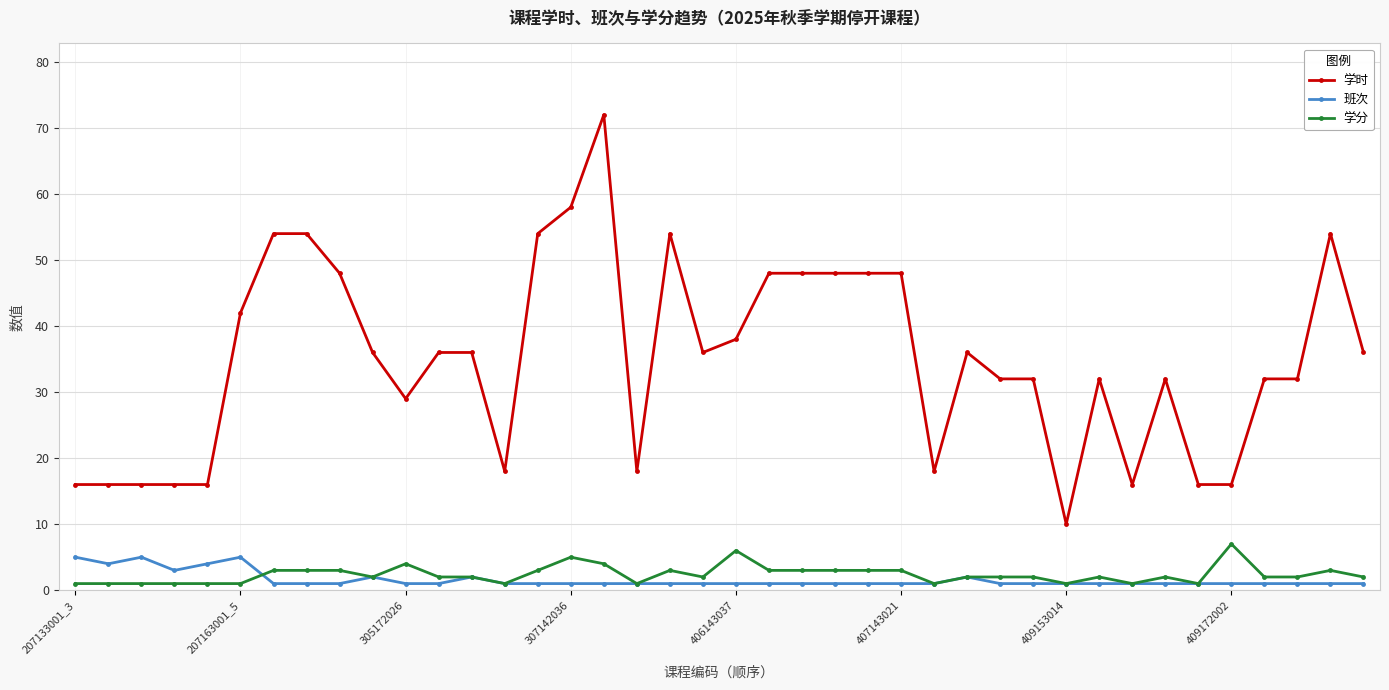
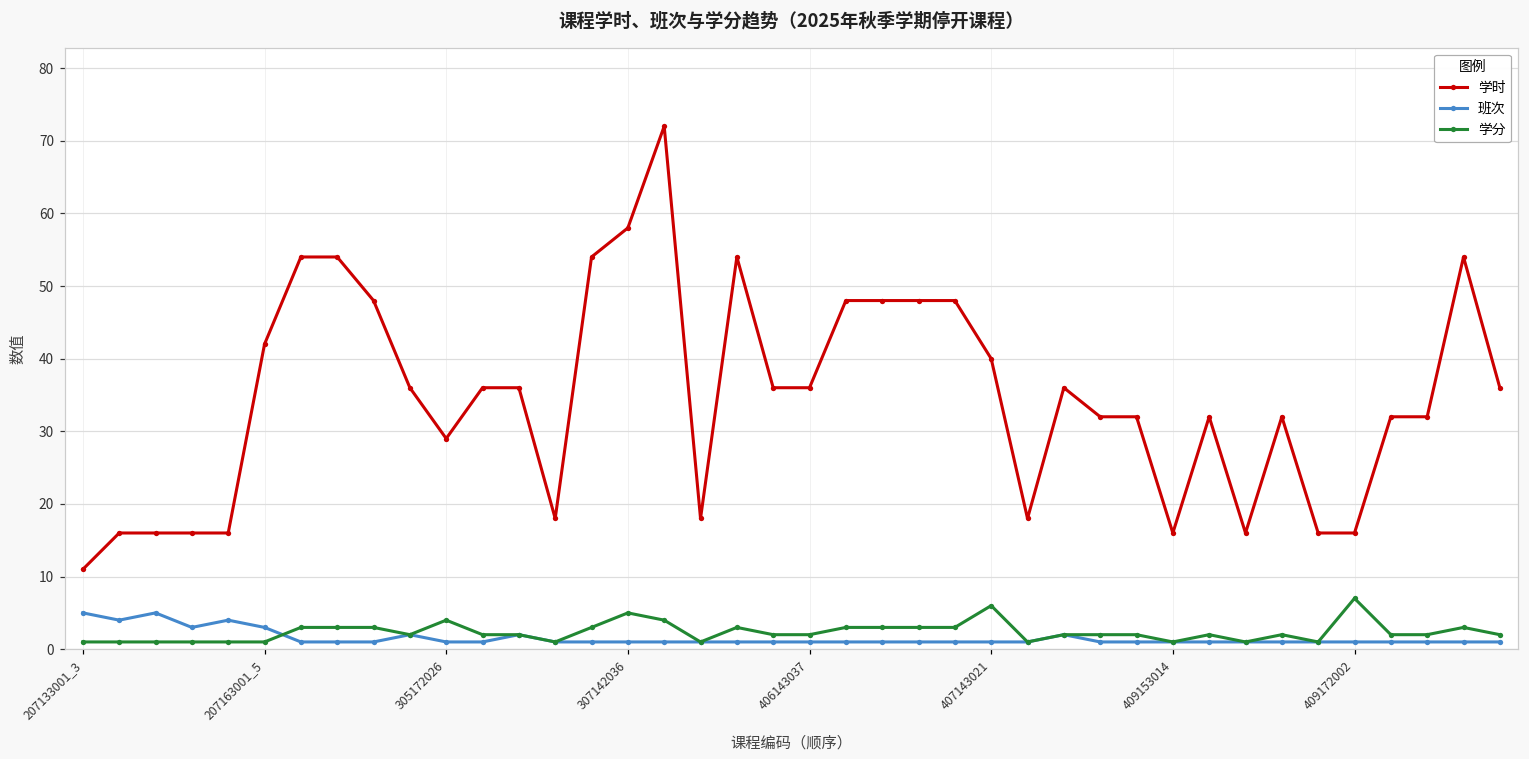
  {
    "学时": {
-     "207133001_3": 16,
+     "207133001_3": 11,
      "207163001_5": 42,
      "305172026": 29,
      "307142036": 58,
-     "406143037": 38,
-     "407143021": 48,
-     "409153014": 10,
+     "406143037": 36,
+     "407143021": 40,
+     "409153014": 16,
      "409172002": 16
    },
    "班次": {
      "207133001_3": 5,
-     "207163001_5": 5,
+     "207163001_5": 3,
      "305172026": 1,
      "307142036": 1,
      "406143037": 1,
      "407143021": 1,
      "409172002": 1
    },
    "学分": {
      "207133001_3": 1,
      "207163001_5": 1,
      "305172026": 4,
      "307142036": 5,
-     "406143037": 6,
-     "407143021": 3,
+     "406143037": 2,
+     "407143021": 6,
      "409172002": 7
    }
  }
